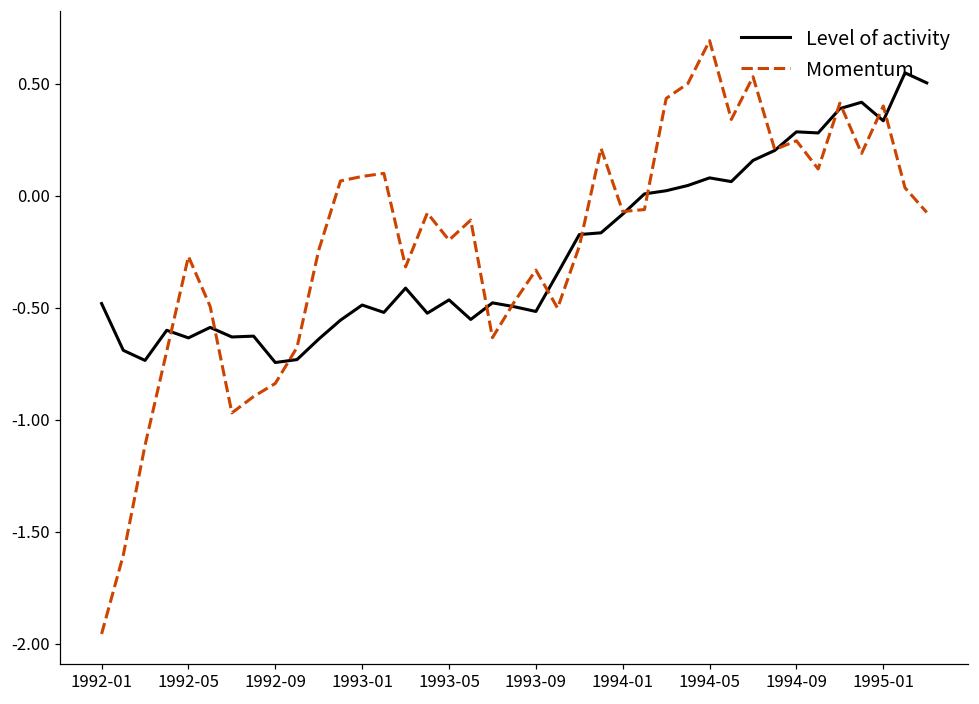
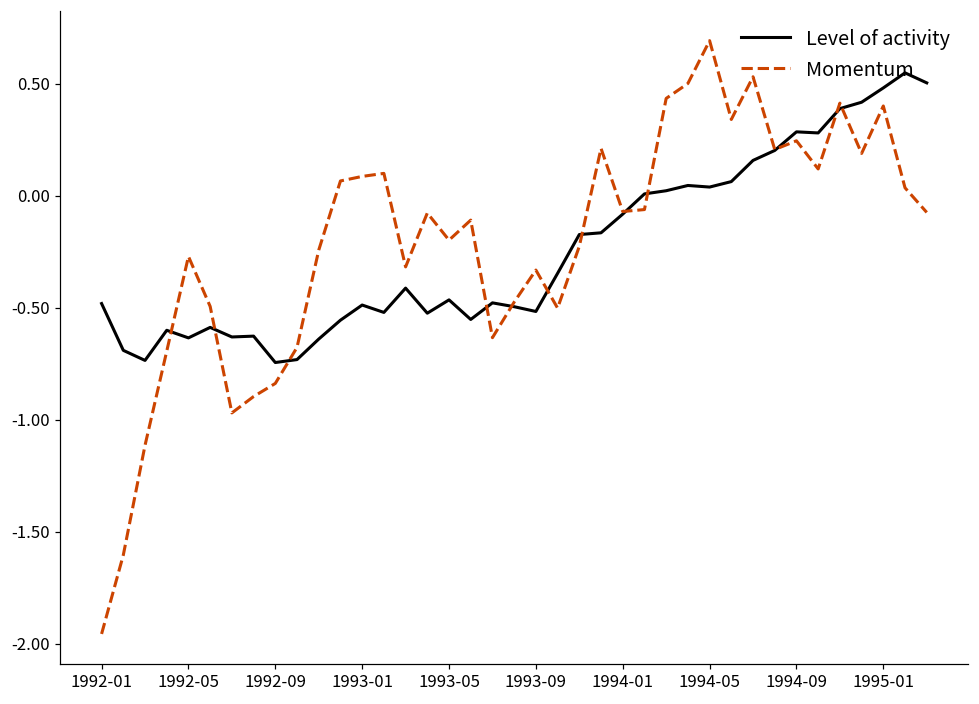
  {
    "Level of activity": {
      "1992-01": -0.48,
      "1992-05": -0.63,
      "1992-09": -0.74,
      "1993-01": -0.49,
      "1993-05": -0.46,
      "1993-09": -0.52,
-     "1994-05": 0.08,
+     "1994-05": 0.04,
      "1994-09": 0.29,
-     "1995-01": 0.34
+     "1995-01": 0.48
    },
    "Momentum": {
      "1992-01": -1.96,
      "1992-05": -0.27,
      "1992-09": -0.84,
      "1993-01": 0.09,
      "1993-05": -0.20,
      "1993-09": -0.33,
      "1994-05": 0.69,
      "1994-09": 0.25,
      "1995-01": 0.40
    }
  }
